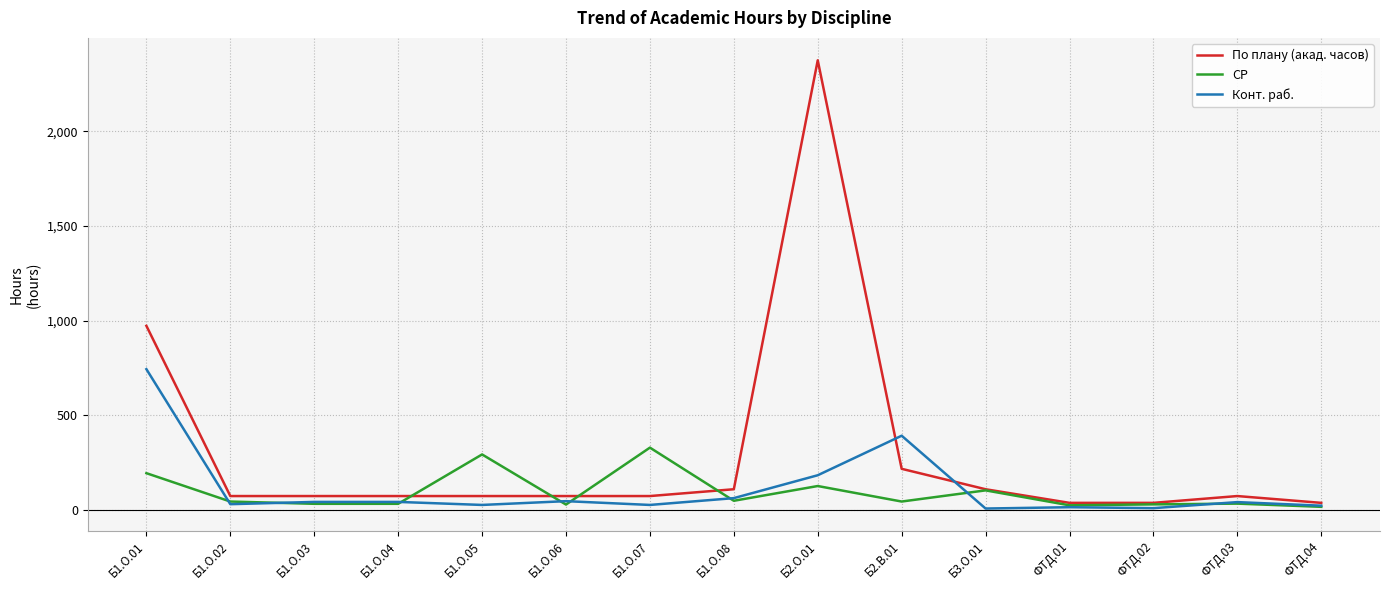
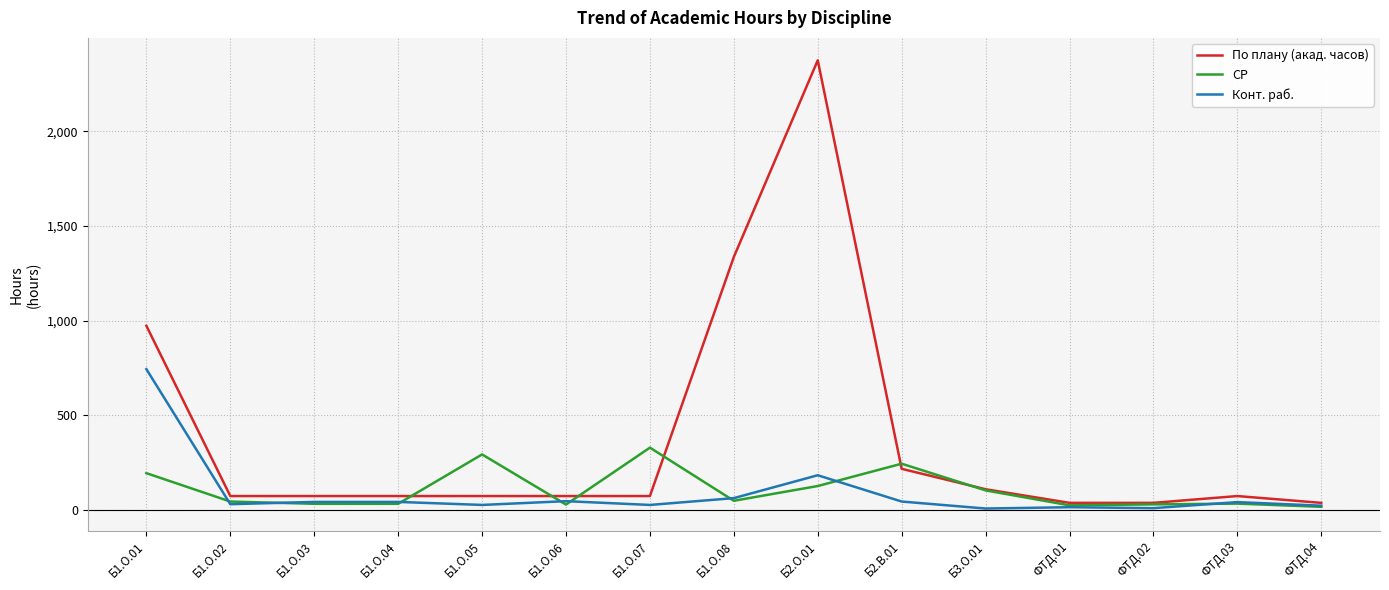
  {
    "По плану (акад. часов)": {
      "Б1.О.01": "970",
      "Б1.О.02": "70",
      "Б1.О.03": "70",
      "Б1.О.04": "70",
      "Б1.О.05": "70",
      "Б1.О.06": "70",
      "Б1.О.07": "70",
-     "Б1.О.08": "110",
+     "Б1.О.08": "1,340",
      "Б2.О.01": "2,380",
      "Б2.В.01": "220",
      "ФТД.03": "70",
      "ФТД.04": "40"
    },
    "СР": {
      "Б1.О.01": "190",
      "Б1.О.02": "40",
      "Б1.О.05": "290",
      "Б1.О.06": "30",
      "Б1.О.07": "330",
      "Б1.О.08": "50",
      "Б2.О.01": "130",
-     "Б2.В.01": "40"
+     "Б2.В.01": "240"
    },
    "Конт. раб.": {
      "Б1.О.01": "740",
      "Б1.О.02": "30",
      "Б1.О.05": "30",
      "Б1.О.06": "50",
      "Б1.О.07": "30",
      "Б1.О.08": "60",
      "Б2.О.01": "180",
-     "Б2.В.01": "390",
+     "Б2.В.01": "40",
      "Б3.О.01": "10",
      "ФТД.02": "10"
    }
  }
